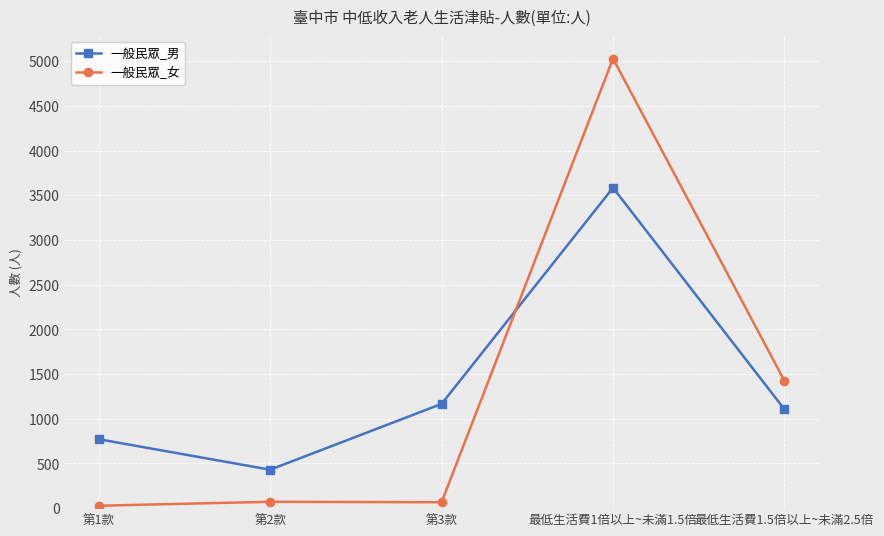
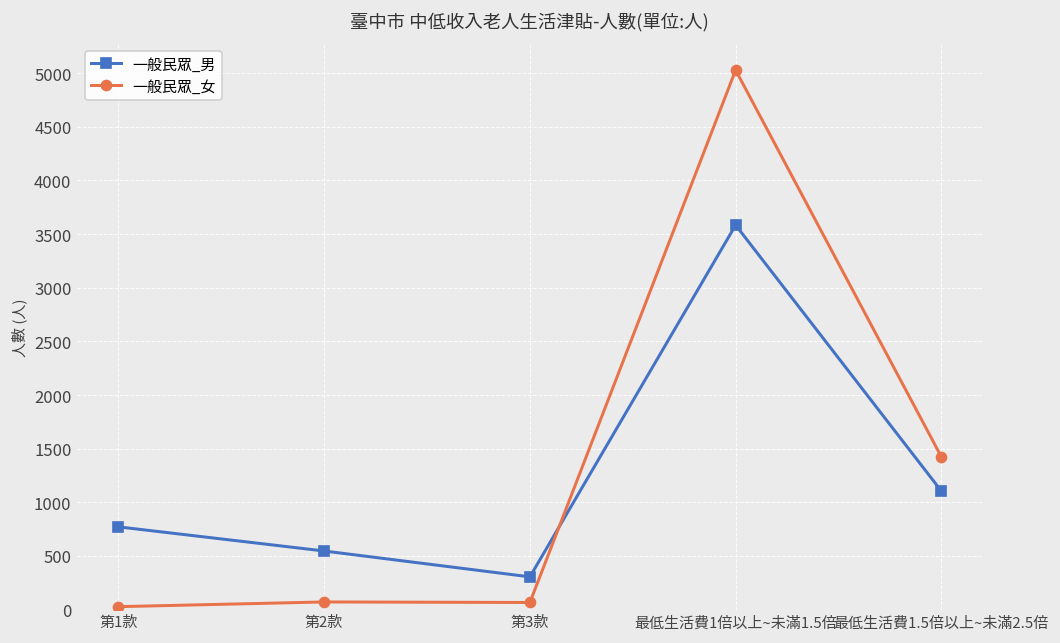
  {
    "一般民眾_男": {
      "第1款": 800,
-     "第2款": 400,
-     "第3款": 1200,
+     "第2款": 500,
+     "第3款": 300,
      "最低生活費1倍以上~未滿1.5倍": 3600,
      "最低生活費1.5倍以上~未滿2.5倍": 1100
    },
    "一般民眾_女": {
      "第1款": 0,
      "第2款": 100,
      "第3款": 100,
      "最低生活費1倍以上~未滿1.5倍": 5000,
      "最低生活費1.5倍以上~未滿2.5倍": 1400
    }
  }
